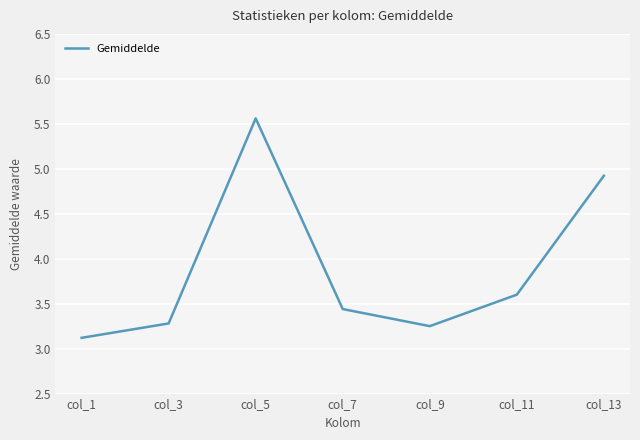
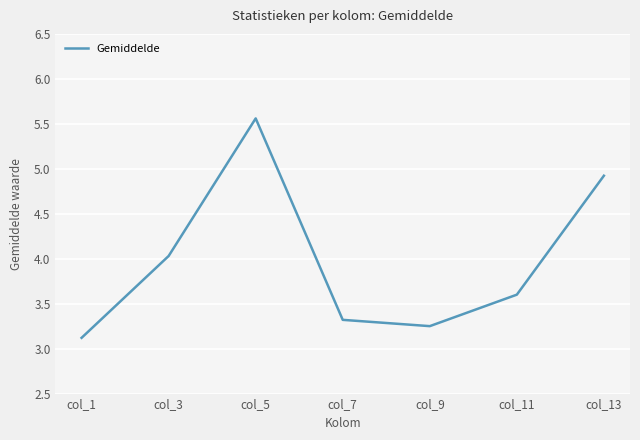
  {
    "col_1": 3.1,
-   "col_3": 3.3,
+   "col_3": 4.0,
    "col_5": 5.6,
-   "col_7": 3.4,
+   "col_7": 3.3,
    "col_9": 3.3,
    "col_11": 3.6,
    "col_13": 4.9
  }
